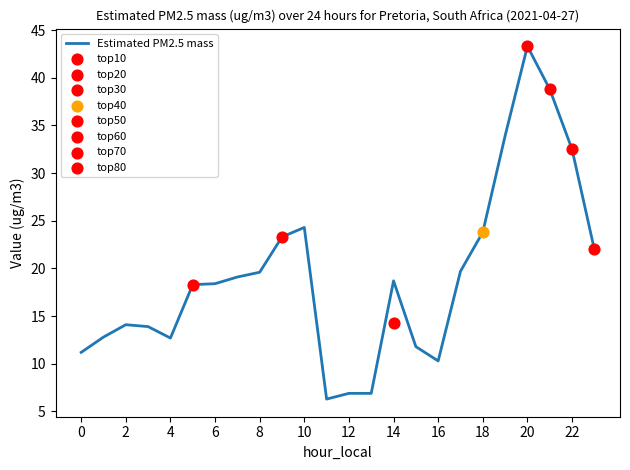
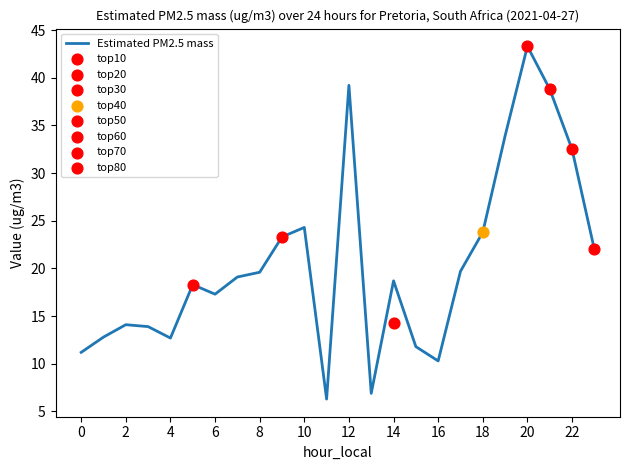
  {
    "Estimated PM2.5 mass": {
      "0": 11,
      "2": 14,
      "4": 13,
-     "6": 18,
+     "6": 17,
      "8": 20,
      "10": 24,
-     "12": 7,
+     "12": 39,
      "14": 19,
      "16": 10
    }
  }
